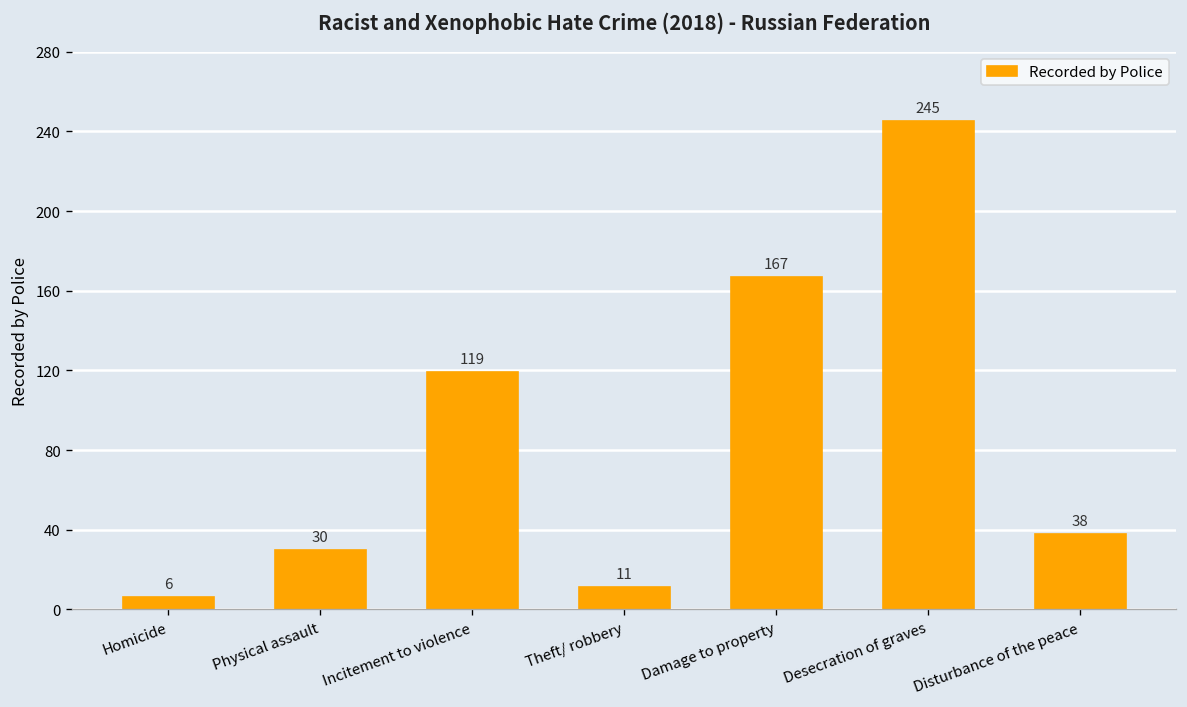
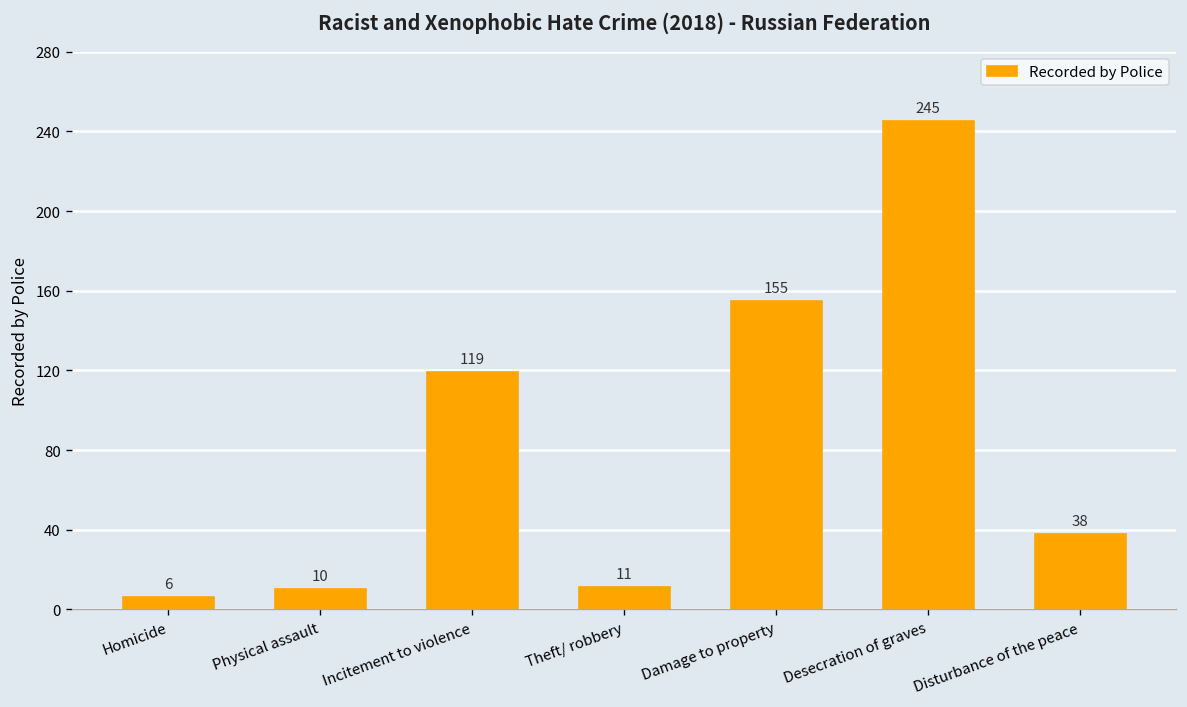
  {
    "Homicide": 6,
-   "Physical assault": 30,
+   "Physical assault": 10,
    "Incitement to violence": 119,
    "Theft/ robbery": 11,
-   "Damage to property": 167,
+   "Damage to property": 155,
    "Desecration of graves": 245,
    "Disturbance of the peace": 38
  }
